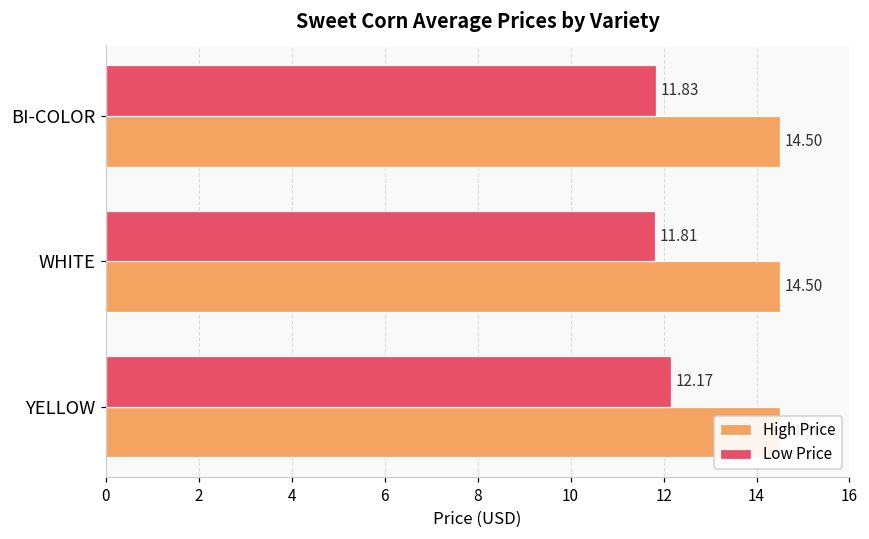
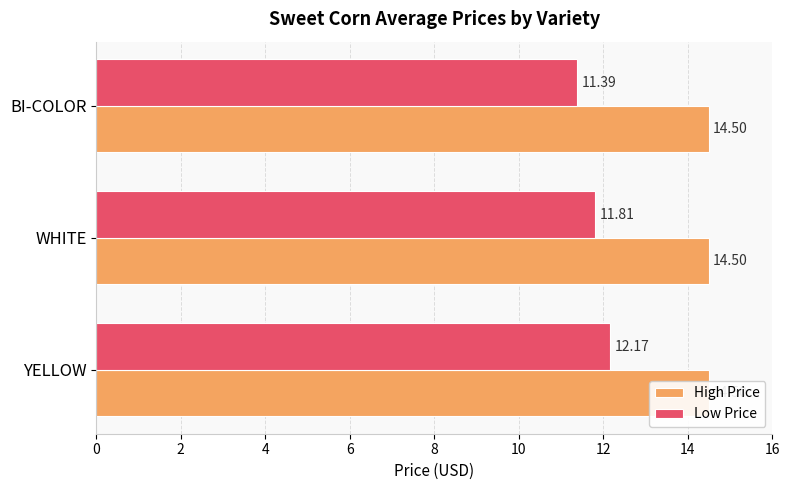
  {
    "High Price": {
      "BI-COLOR": 14.50,
      "WHITE": 14.50
    },
    "Low Price": {
-     "BI-COLOR": 11.83,
+     "BI-COLOR": 11.39,
      "WHITE": 11.81,
      "YELLOW": 12.17
    }
  }
